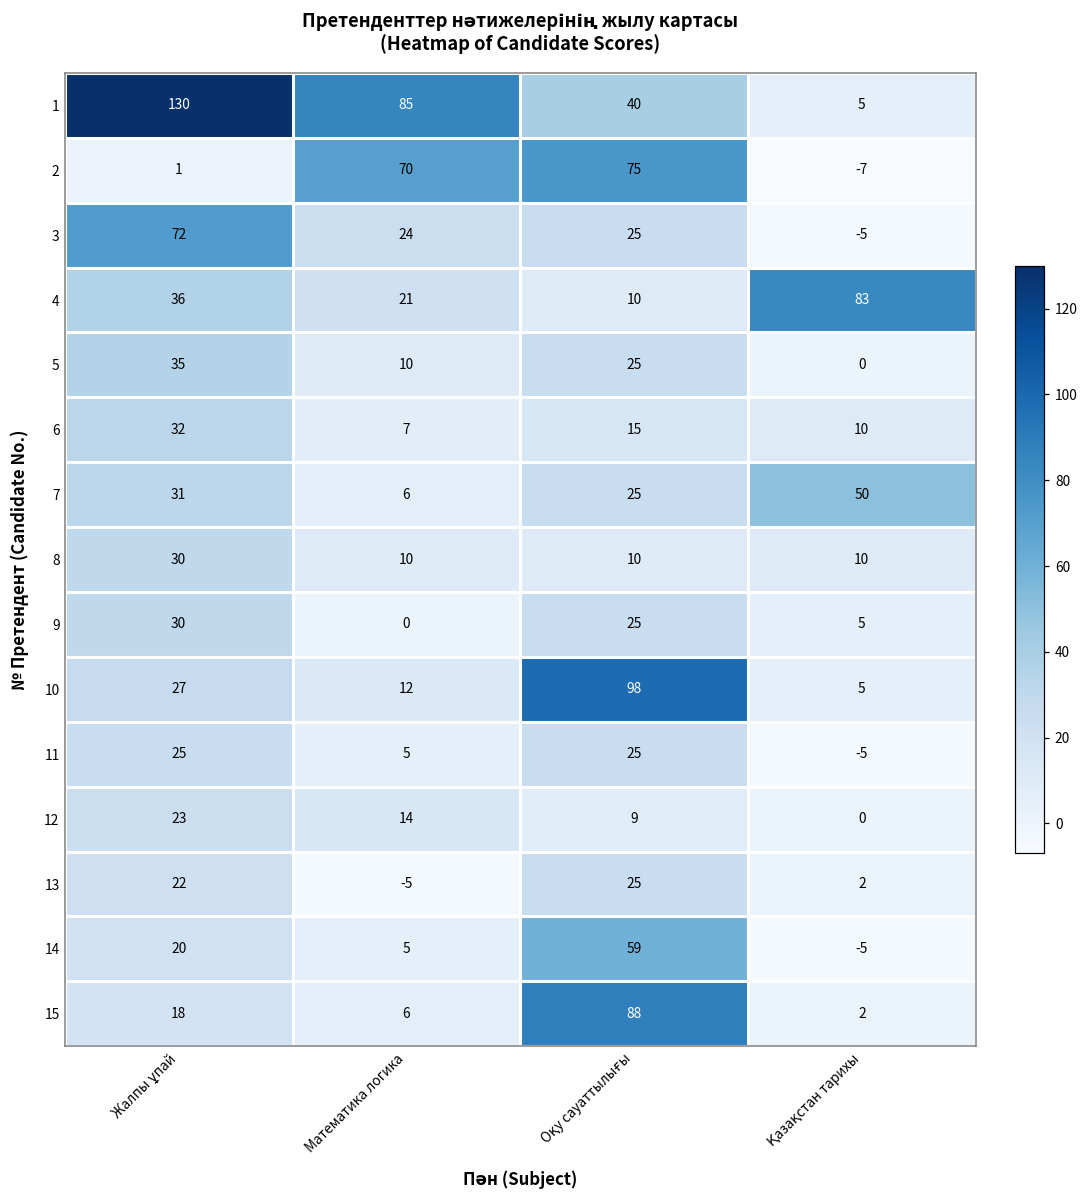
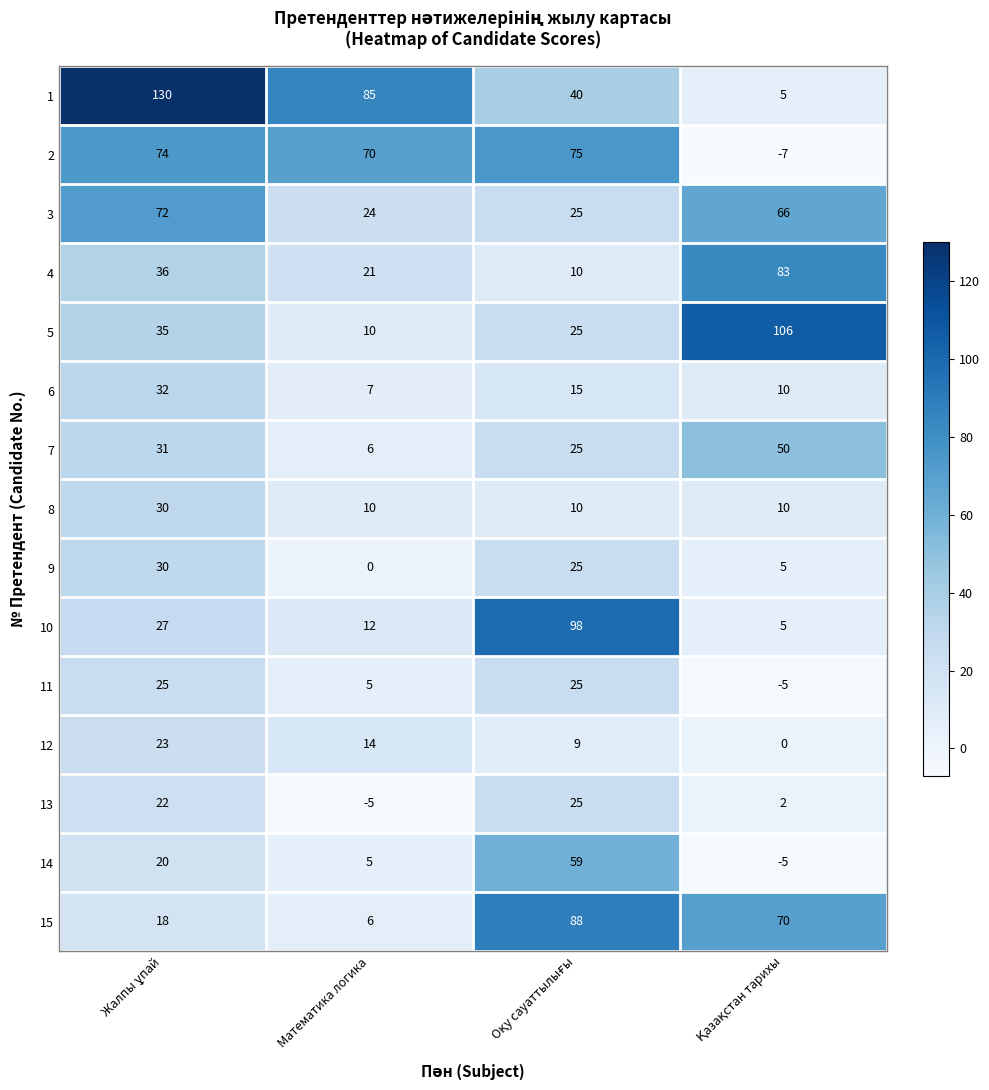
  {
    "1": {
      "Жалпы ұпай": 130,
      "Математика логика": 85,
      "Оқу сауаттылығы": 40,
      "Қазақстан тарихы": 5
    },
    "2": {
-     "Жалпы ұпай": 1,
+     "Жалпы ұпай": 74,
      "Математика логика": 70,
      "Оқу сауаттылығы": 75,
      "Қазақстан тарихы": -7
    },
    "3": {
      "Жалпы ұпай": 72,
      "Математика логика": 24,
      "Оқу сауаттылығы": 25,
-     "Қазақстан тарихы": -5
+     "Қазақстан тарихы": 66
    },
    "4": {
      "Жалпы ұпай": 36,
      "Математика логика": 21,
      "Оқу сауаттылығы": 10,
      "Қазақстан тарихы": 83
    },
    "5": {
      "Жалпы ұпай": 35,
      "Математика логика": 10,
      "Оқу сауаттылығы": 25,
-     "Қазақстан тарихы": 0
+     "Қазақстан тарихы": 106
    },
    "6": {
      "Жалпы ұпай": 32,
      "Математика логика": 7,
      "Оқу сауаттылығы": 15,
      "Қазақстан тарихы": 10
    },
    "7": {
      "Жалпы ұпай": 31,
      "Математика логика": 6,
      "Оқу сауаттылығы": 25,
      "Қазақстан тарихы": 50
    },
    "8": {
      "Жалпы ұпай": 30,
      "Математика логика": 10,
      "Оқу сауаттылығы": 10,
      "Қазақстан тарихы": 10
    },
    "9": {
      "Жалпы ұпай": 30,
      "Математика логика": 0,
      "Оқу сауаттылығы": 25,
      "Қазақстан тарихы": 5
    },
    "10": {
      "Жалпы ұпай": 27,
      "Математика логика": 12,
      "Оқу сауаттылығы": 98,
      "Қазақстан тарихы": 5
    },
    "11": {
      "Жалпы ұпай": 25,
      "Математика логика": 5,
      "Оқу сауаттылығы": 25,
      "Қазақстан тарихы": -5
    },
    "12": {
      "Жалпы ұпай": 23,
      "Математика логика": 14,
      "Оқу сауаттылығы": 9,
      "Қазақстан тарихы": 0
    },
    "13": {
      "Жалпы ұпай": 22,
      "Математика логика": -5,
      "Оқу сауаттылығы": 25,
      "Қазақстан тарихы": 2
    },
    "14": {
      "Жалпы ұпай": 20,
      "Математика логика": 5,
      "Оқу сауаттылығы": 59,
      "Қазақстан тарихы": -5
    },
    "15": {
      "Жалпы ұпай": 18,
      "Математика логика": 6,
      "Оқу сауаттылығы": 88,
-     "Қазақстан тарихы": 2
+     "Қазақстан тарихы": 70
    }
  }
